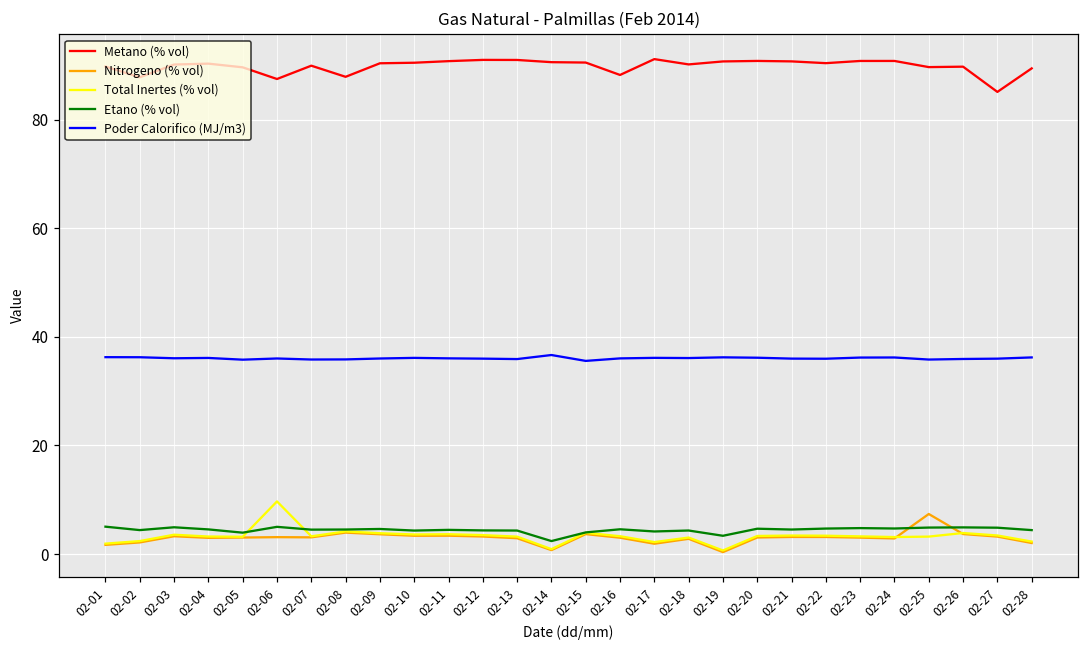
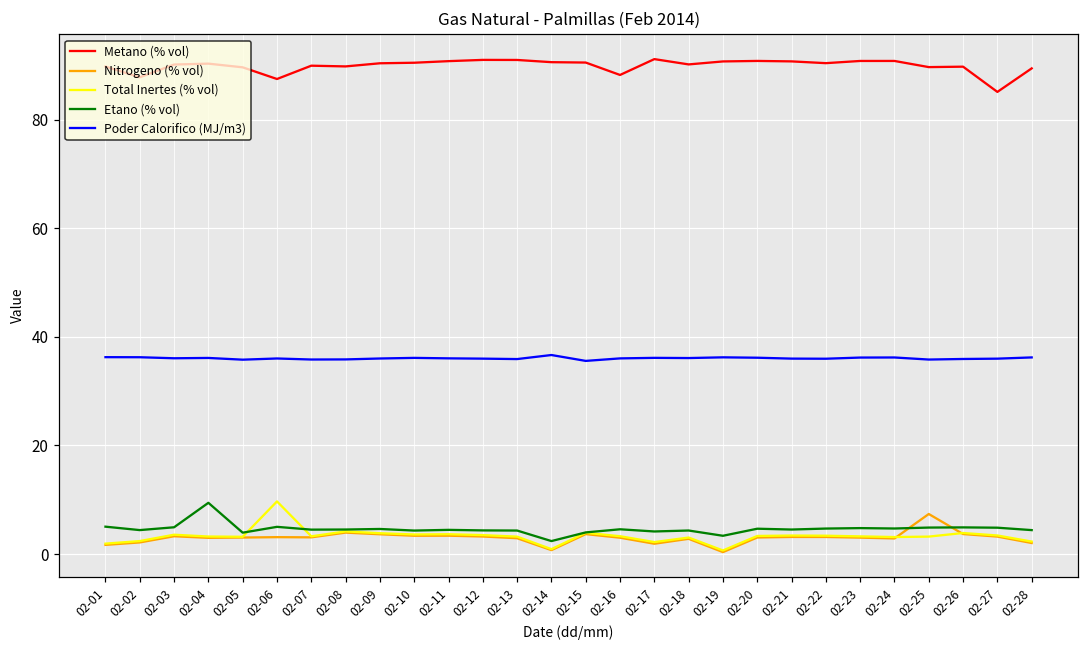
  {
    "Metano (% vol)": {
      "02-06": 88,
      "02-07": 90,
-     "02-08": 88,
+     "02-08": 90,
      "02-09": 90,
      "02-10": 91,
      "02-11": 91,
      "02-12": 91,
      "02-13": 91,
      "02-14": 91,
      "02-15": 91,
      "02-16": 88,
      "02-17": 91,
      "02-18": 90,
      "02-19": 91,
      "02-20": 91,
      "02-21": 91,
      "02-22": 90,
      "02-23": 91,
      "02-24": 91,
      "02-25": 90,
      "02-26": 90,
      "02-27": 85,
      "02-28": 90
    },
    "Nitrogeno (% vol)": {
      "02-06": 3,
      "02-25": 7
    },
    "Total Inertes (% vol)": {
      "02-06": 10,
      "02-25": 3
    },
    "Etano (% vol)": {
      "02-01": 5,
      "02-02": 4,
      "02-03": 5,
-     "02-04": 5,
+     "02-04": 9,
      "02-05": 4,
      "02-06": 5,
      "02-07": 4,
      "02-09": 5,
      "02-10": 4,
      "02-11": 4,
      "02-12": 4,
      "02-13": 4,
      "02-14": 2,
      "02-16": 5,
      "02-17": 4,
      "02-18": 4,
      "02-19": 3,
      "02-20": 5,
      "02-21": 5,
      "02-22": 5,
      "02-23": 5,
      "02-24": 5,
      "02-25": 5,
      "02-26": 5,
      "02-27": 5,
      "02-28": 4
    },
    "Poder Calorifico (MJ/m3)": {
      "02-01": 36,
      "02-02": 36,
      "02-03": 36,
      "02-04": 36,
      "02-05": 36,
      "02-06": 36,
      "02-07": 36,
      "02-08": 36,
      "02-09": 36,
      "02-10": 36,
      "02-11": 36,
      "02-12": 36,
      "02-13": 36,
      "02-14": 37,
      "02-15": 36,
      "02-16": 36,
      "02-17": 36,
      "02-18": 36,
      "02-19": 36,
      "02-20": 36,
      "02-21": 36,
      "02-22": 36,
      "02-23": 36,
      "02-24": 36,
      "02-25": 36,
      "02-26": 36,
      "02-27": 36,
      "02-28": 36
    }
  }
